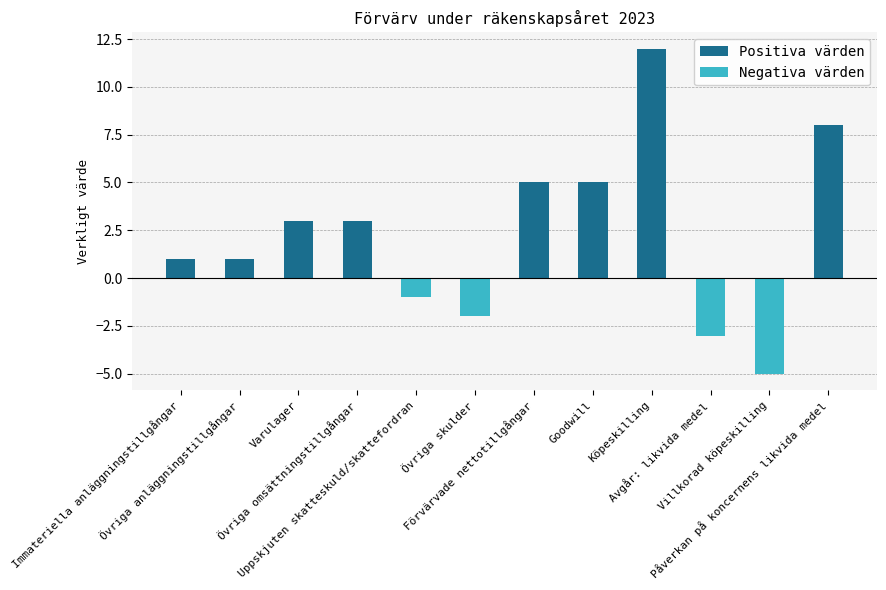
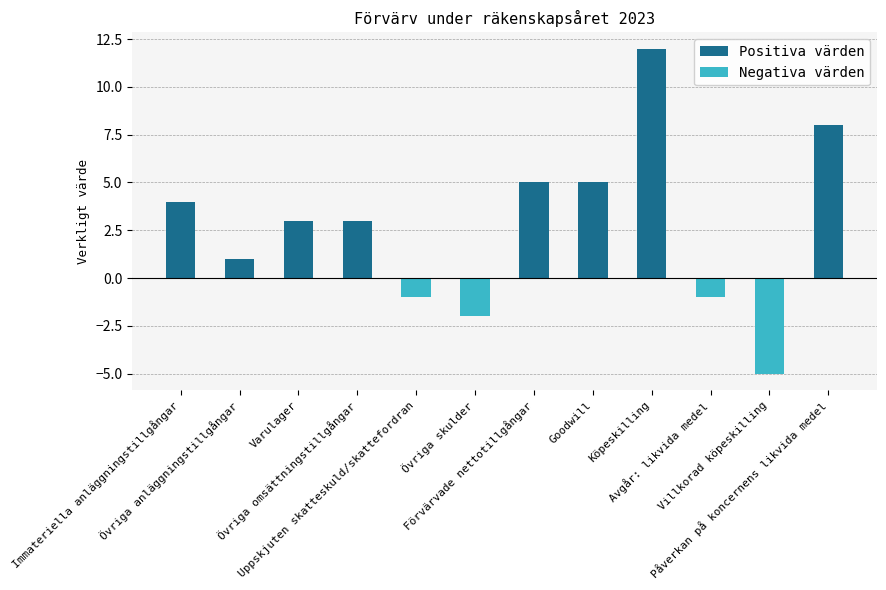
  {
    "Positiva värden": {
-     "Immateriella anläggningstillgångar": 1,
+     "Immateriella anläggningstillgångar": 4,
      "Övriga anläggningstillgångar": 1,
      "Varulager": 3,
      "Övriga omsättningstillgångar": 3,
      "Uppskjuten skatteskuld/skattefordran": 0,
      "Övriga skulder": 0,
      "Förvärvade nettotillgångar": 5,
      "Goodwill": 5,
      "Köpeskilling": 12,
      "Avgår: likvida medel": 0,
      "Villkorad köpeskilling": 0,
      "Påverkan på koncernens likvida medel": 8
    },
    "Negativa värden": {
      "Immateriella anläggningstillgångar": 0,
      "Övriga anläggningstillgångar": 0,
      "Varulager": 0,
      "Övriga omsättningstillgångar": 0,
      "Uppskjuten skatteskuld/skattefordran": -1,
      "Övriga skulder": -2,
      "Förvärvade nettotillgångar": 0,
      "Goodwill": 0,
      "Köpeskilling": 0,
-     "Avgår: likvida medel": -3,
+     "Avgår: likvida medel": -1,
      "Villkorad köpeskilling": -5,
      "Påverkan på koncernens likvida medel": 0
    }
  }
